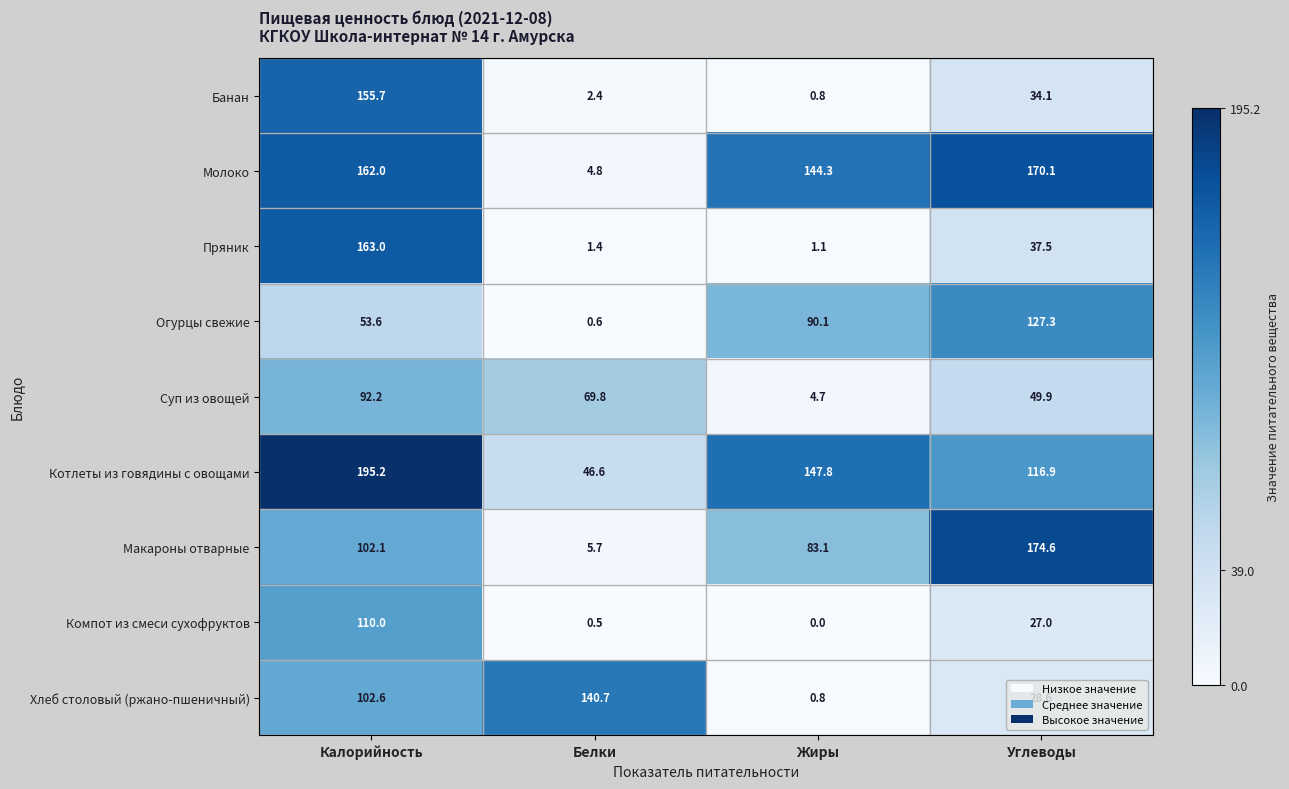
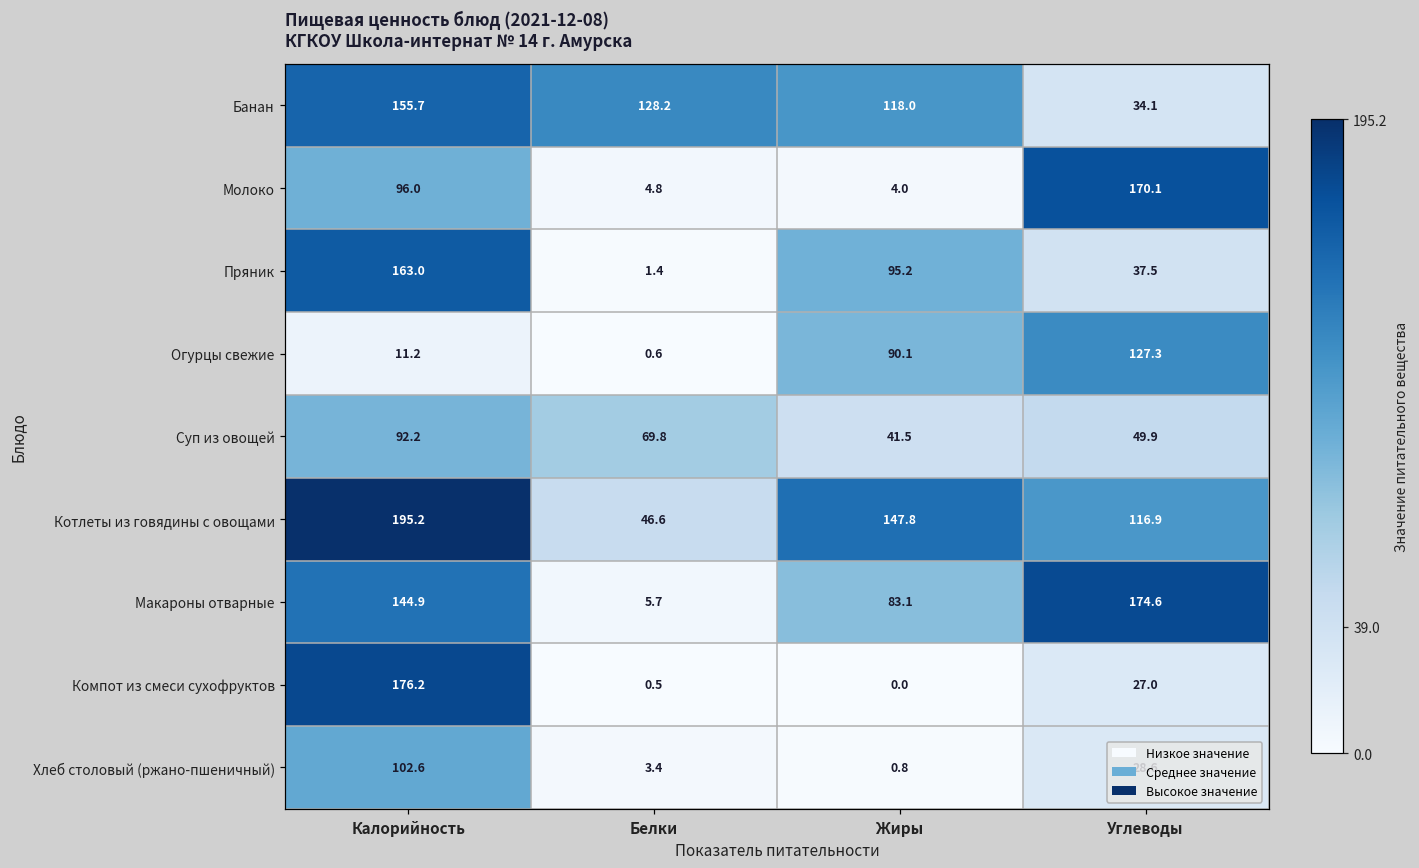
  {
    "Банан": {
      "Калорийность": 155.7,
-     "Белки": 2.4,
-     "Жиры": 0.8,
+     "Белки": 128.2,
+     "Жиры": 118.0,
      "Углеводы": 34.1
    },
    "Молоко": {
-     "Калорийность": 162.0,
+     "Калорийность": 96.0,
      "Белки": 4.8,
-     "Жиры": 144.3,
+     "Жиры": 4.0,
      "Углеводы": 170.1
    },
    "Пряник": {
      "Калорийность": 163.0,
      "Белки": 1.4,
-     "Жиры": 1.1,
+     "Жиры": 95.2,
      "Углеводы": 37.5
    },
    "Огурцы свежие": {
-     "Калорийность": 53.6,
+     "Калорийность": 11.2,
      "Белки": 0.6,
      "Жиры": 90.1,
      "Углеводы": 127.3
    },
    "Суп из овощей": {
      "Калорийность": 92.2,
      "Белки": 69.8,
-     "Жиры": 4.7,
+     "Жиры": 41.5,
      "Углеводы": 49.9
    },
    "Котлеты из говядины с овощами": {
      "Калорийность": 195.2,
      "Белки": 46.6,
      "Жиры": 147.8,
      "Углеводы": 116.9
    },
    "Макароны отварные": {
-     "Калорийность": 102.1,
+     "Калорийность": 144.9,
      "Белки": 5.7,
      "Жиры": 83.1,
      "Углеводы": 174.6
    },
    "Компот из смеси сухофруктов": {
-     "Калорийность": 110.0,
+     "Калорийность": 176.2,
      "Белки": 0.5,
      "Жиры": 0.0,
      "Углеводы": 27.0
    },
    "Хлеб столовый (ржано-пшеничный)": {
      "Калорийность": 102.6,
-     "Белки": 140.7,
+     "Белки": 3.4,
      "Жиры": 0.8
    }
  }
